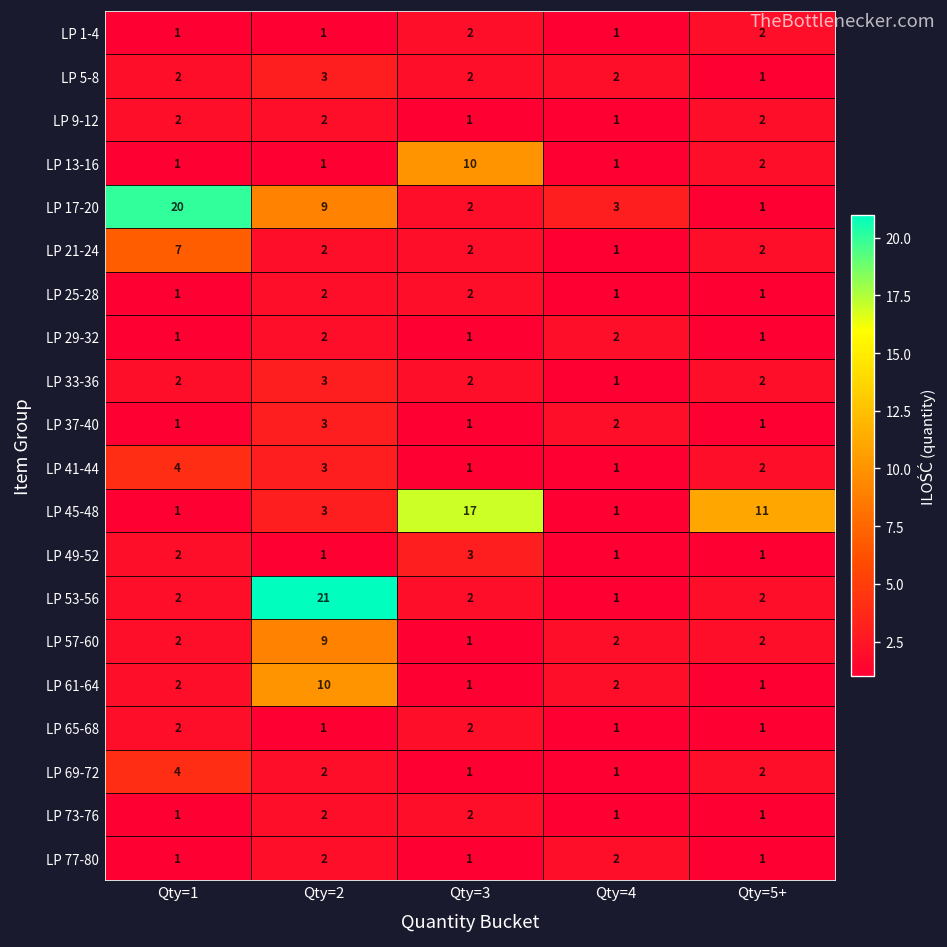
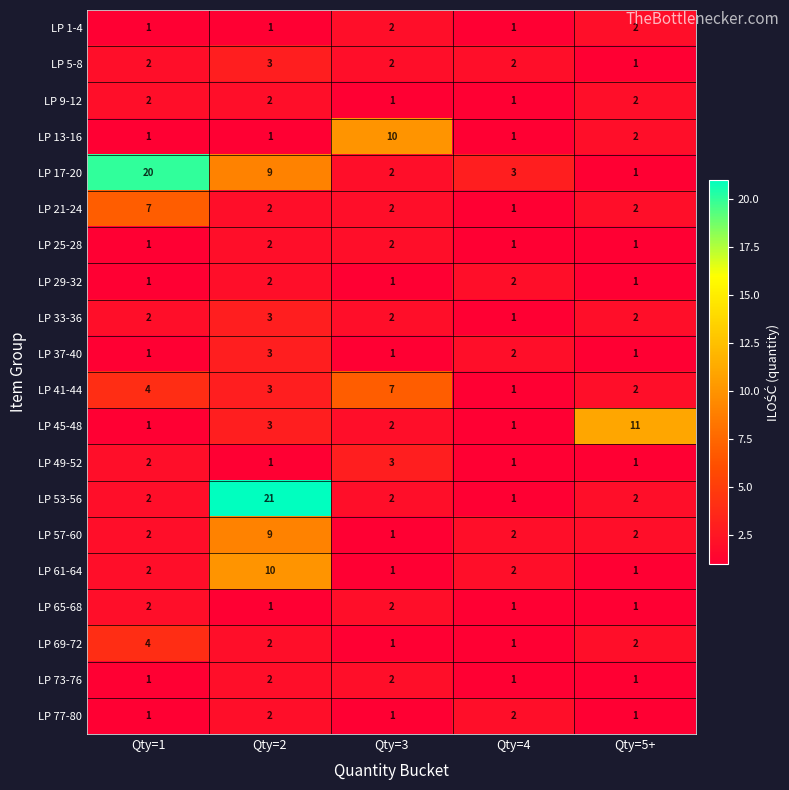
  {
    "LP 1-4": {
      "Qty=1": 1,
      "Qty=2": 1,
      "Qty=3": 2,
      "Qty=4": 1,
      "Qty=5+": 2
    },
    "LP 5-8": {
      "Qty=1": 2,
      "Qty=2": 3,
      "Qty=3": 2,
      "Qty=4": 2,
      "Qty=5+": 1
    },
    "LP 9-12": {
      "Qty=1": 2,
      "Qty=2": 2,
      "Qty=3": 1,
      "Qty=4": 1,
      "Qty=5+": 2
    },
    "LP 13-16": {
      "Qty=1": 1,
      "Qty=2": 1,
      "Qty=3": 10,
      "Qty=4": 1,
      "Qty=5+": 2
    },
    "LP 17-20": {
      "Qty=1": 20,
      "Qty=2": 9,
      "Qty=3": 2,
      "Qty=4": 3,
      "Qty=5+": 1
    },
    "LP 21-24": {
      "Qty=1": 7,
      "Qty=2": 2,
      "Qty=3": 2,
      "Qty=4": 1,
      "Qty=5+": 2
    },
    "LP 25-28": {
      "Qty=1": 1,
      "Qty=2": 2,
      "Qty=3": 2,
      "Qty=4": 1,
      "Qty=5+": 1
    },
    "LP 29-32": {
      "Qty=1": 1,
      "Qty=2": 2,
      "Qty=3": 1,
      "Qty=4": 2,
      "Qty=5+": 1
    },
    "LP 33-36": {
      "Qty=1": 2,
      "Qty=2": 3,
      "Qty=3": 2,
      "Qty=4": 1,
      "Qty=5+": 2
    },
    "LP 37-40": {
      "Qty=1": 1,
      "Qty=2": 3,
      "Qty=3": 1,
      "Qty=4": 2,
      "Qty=5+": 1
    },
    "LP 41-44": {
      "Qty=1": 4,
      "Qty=2": 3,
-     "Qty=3": 1,
+     "Qty=3": 7,
      "Qty=4": 1,
      "Qty=5+": 2
    },
    "LP 45-48": {
      "Qty=1": 1,
      "Qty=2": 3,
-     "Qty=3": 17,
+     "Qty=3": 2,
      "Qty=4": 1,
      "Qty=5+": 11
    },
    "LP 49-52": {
      "Qty=1": 2,
      "Qty=2": 1,
      "Qty=3": 3,
      "Qty=4": 1,
      "Qty=5+": 1
    },
    "LP 53-56": {
      "Qty=1": 2,
      "Qty=2": 21,
      "Qty=3": 2,
      "Qty=4": 1,
      "Qty=5+": 2
    },
    "LP 57-60": {
      "Qty=1": 2,
      "Qty=2": 9,
      "Qty=3": 1,
      "Qty=4": 2,
      "Qty=5+": 2
    },
    "LP 61-64": {
      "Qty=1": 2,
      "Qty=2": 10,
      "Qty=3": 1,
      "Qty=4": 2,
      "Qty=5+": 1
    },
    "LP 65-68": {
      "Qty=1": 2,
      "Qty=2": 1,
      "Qty=3": 2,
      "Qty=4": 1,
      "Qty=5+": 1
    },
    "LP 69-72": {
      "Qty=1": 4,
      "Qty=2": 2,
      "Qty=3": 1,
      "Qty=4": 1,
      "Qty=5+": 2
    },
    "LP 73-76": {
      "Qty=1": 1,
      "Qty=2": 2,
      "Qty=3": 2,
      "Qty=4": 1,
      "Qty=5+": 1
    },
    "LP 77-80": {
      "Qty=1": 1,
      "Qty=2": 2,
      "Qty=3": 1,
      "Qty=4": 2,
      "Qty=5+": 1
    }
  }
